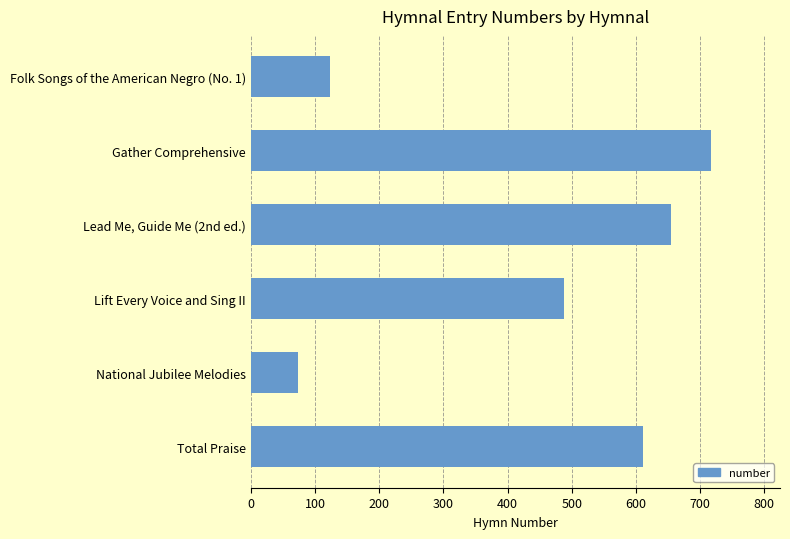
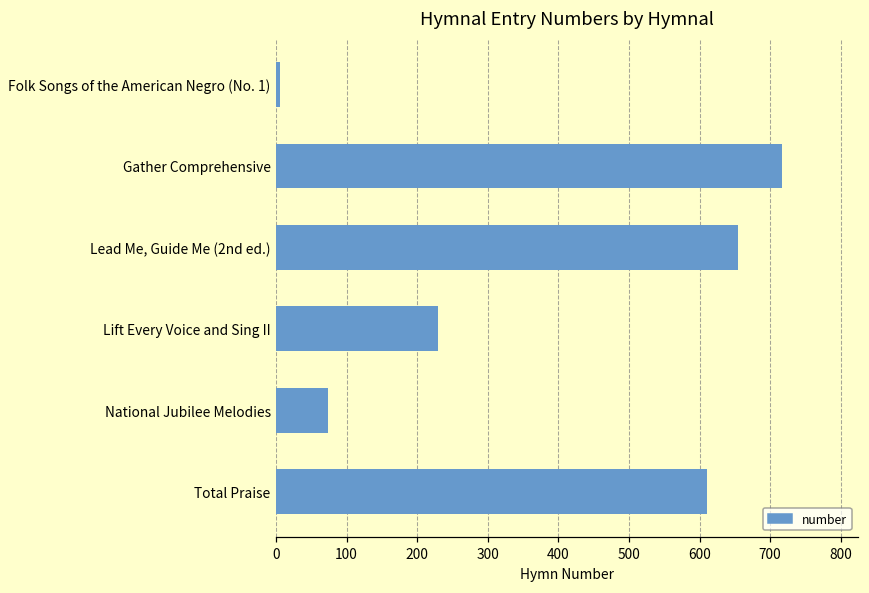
  {
-   "Folk Songs of the American Negro (No. 1)": 120,
+   "Folk Songs of the American Negro (No. 1)": 10,
    "Gather Comprehensive": 720,
    "Lead Me, Guide Me (2nd ed.)": 650,
-   "Lift Every Voice and Sing II": 490,
+   "Lift Every Voice and Sing II": 230,
    "National Jubilee Melodies": 70,
    "Total Praise": 610
  }
